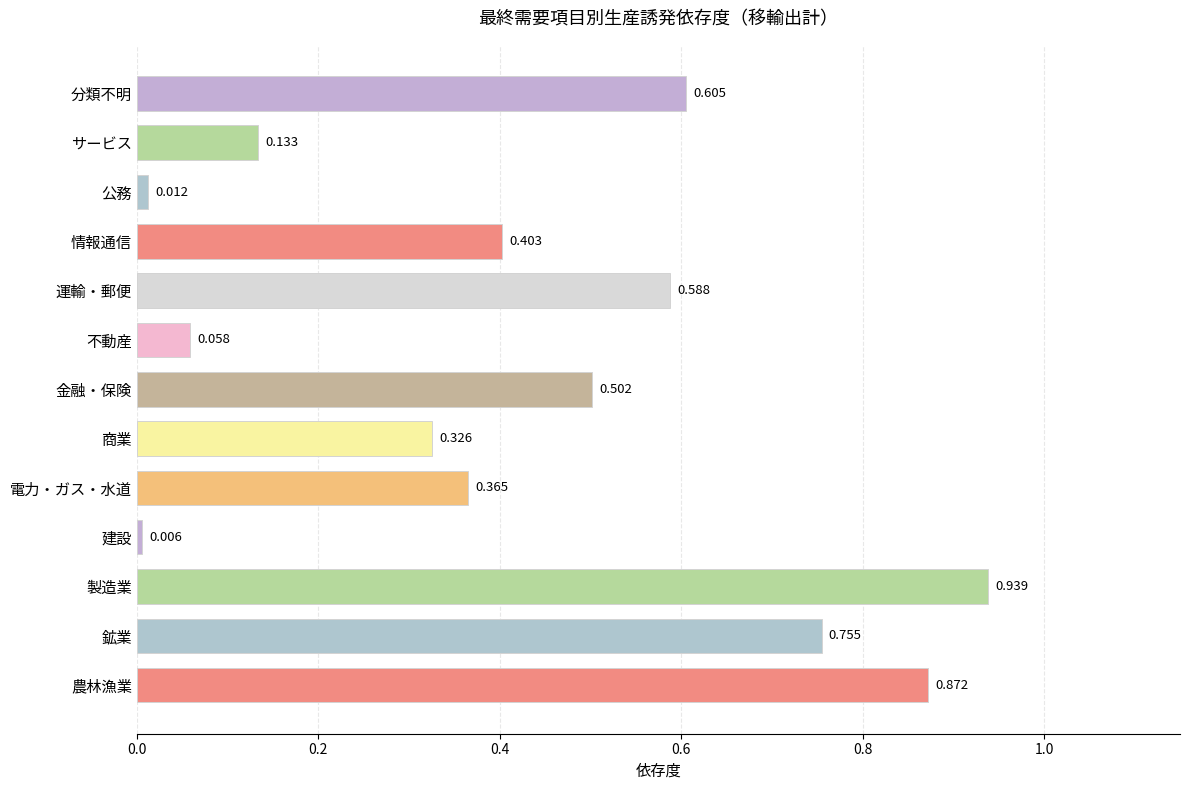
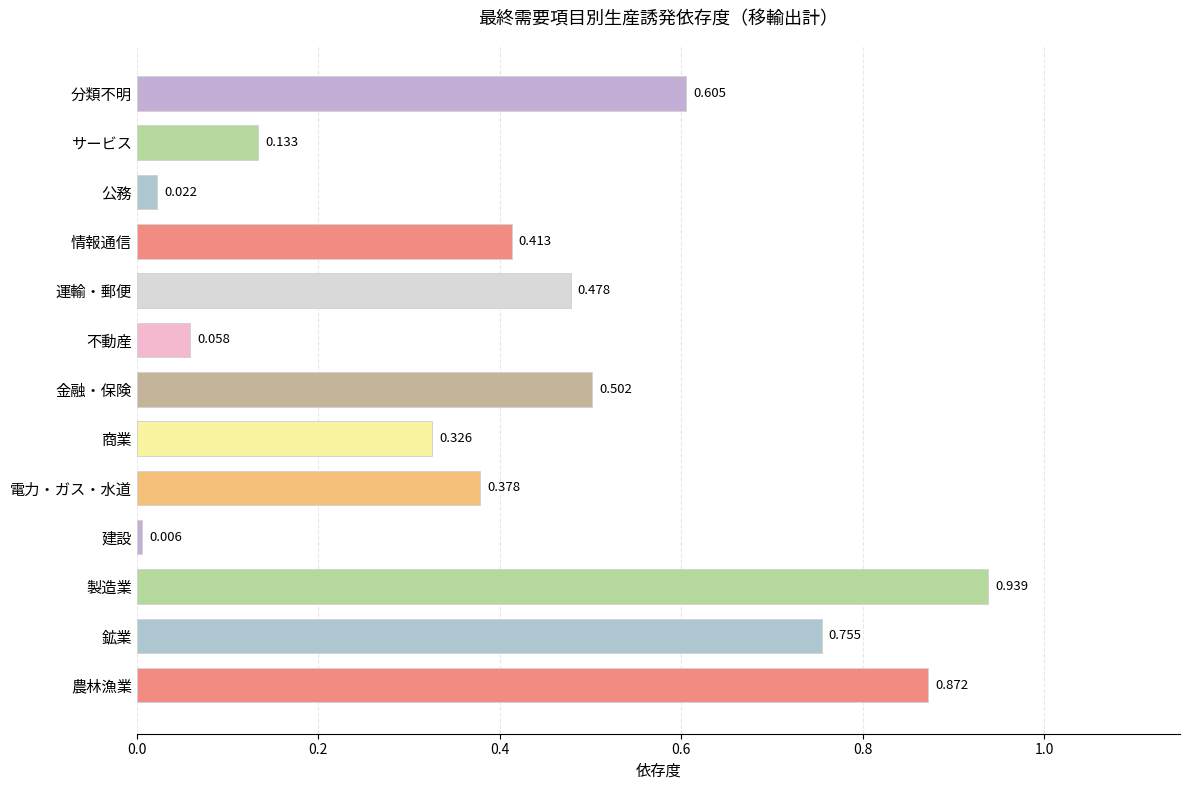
  {
    "分類不明": 0.605,
    "サービス": 0.133,
-   "公務": 0.012,
-   "情報通信": 0.403,
-   "運輸・郵便": 0.588,
+   "公務": 0.022,
+   "情報通信": 0.413,
+   "運輸・郵便": 0.478,
    "不動産": 0.058,
    "金融・保険": 0.502,
    "商業": 0.326,
-   "電力・ガス・水道": 0.365,
+   "電力・ガス・水道": 0.378,
    "建設": 0.006,
    "製造業": 0.939,
    "鉱業": 0.755,
    "農林漁業": 0.872
  }
